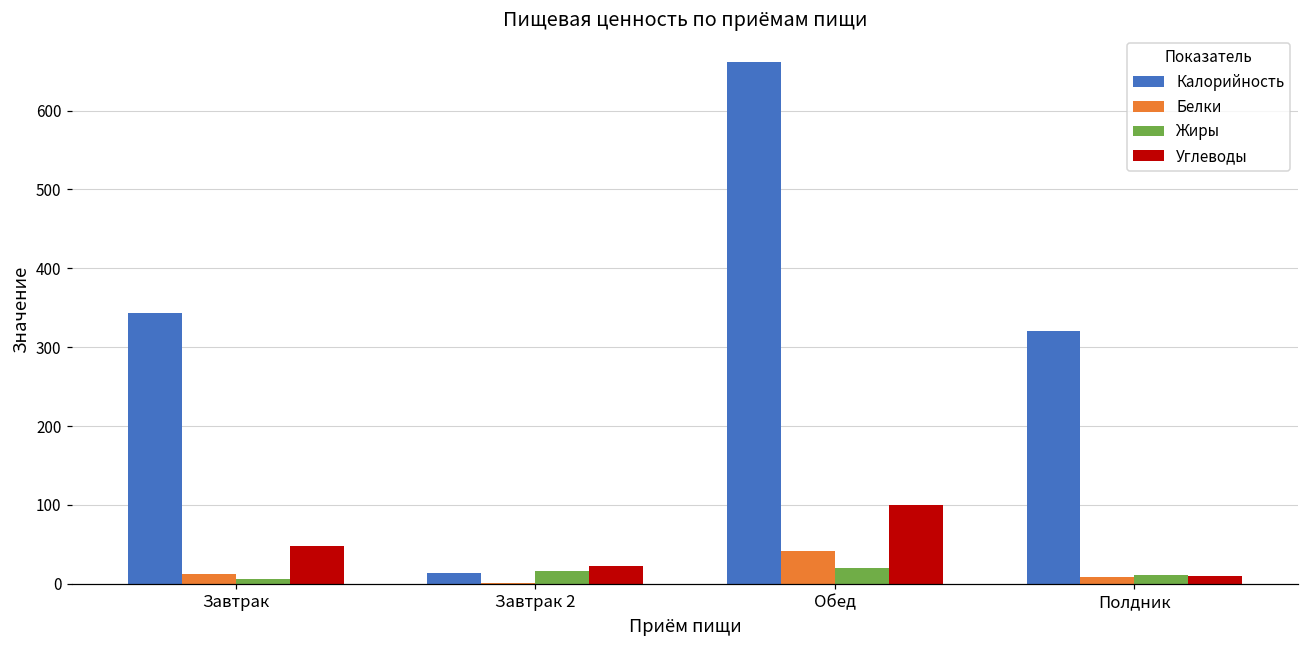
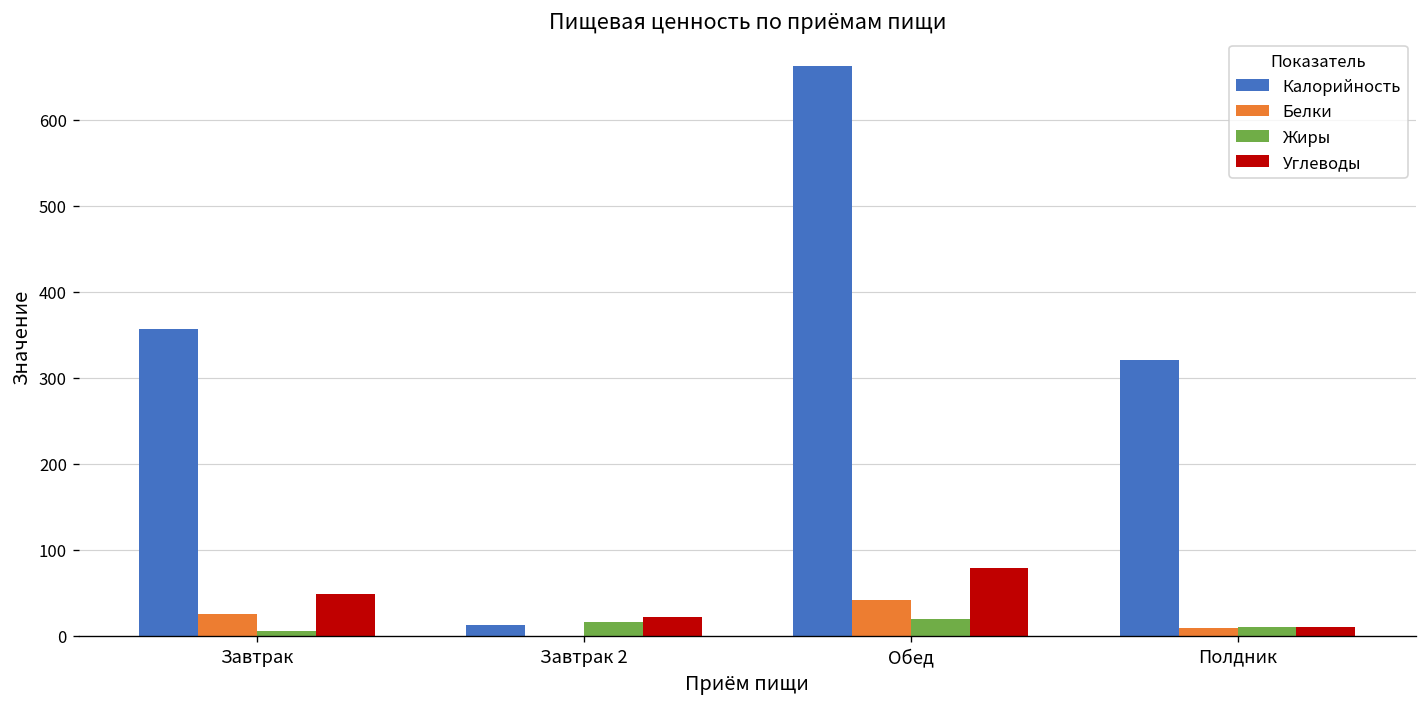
  {
    "Калорийность": {
-     "Завтрак": 340,
+     "Завтрак": 360,
      "Завтрак 2": 10,
      "Обед": 660,
      "Полдник": 320
    },
    "Белки": {
-     "Завтрак": 10,
+     "Завтрак": 30,
      "Обед": 40,
      "Полдник": 10
    },
    "Жиры": {
      "Завтрак": 10,
      "Завтрак 2": 20,
      "Обед": 20,
      "Полдник": 10
    },
    "Углеводы": {
      "Завтрак": 50,
      "Завтрак 2": 20,
-     "Обед": 100,
+     "Обед": 80,
      "Полдник": 10
    }
  }
